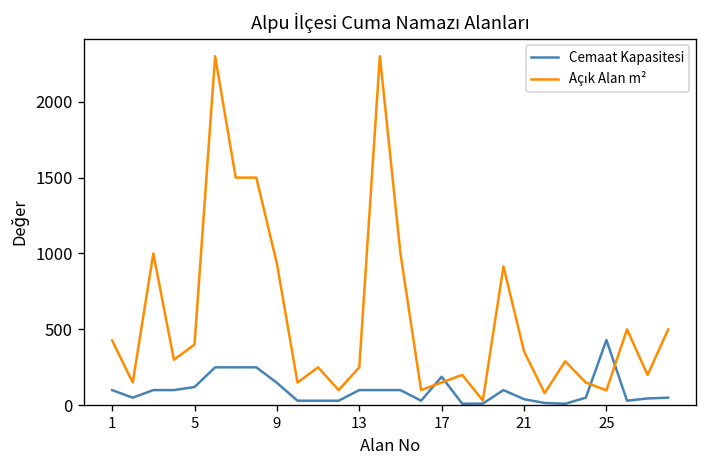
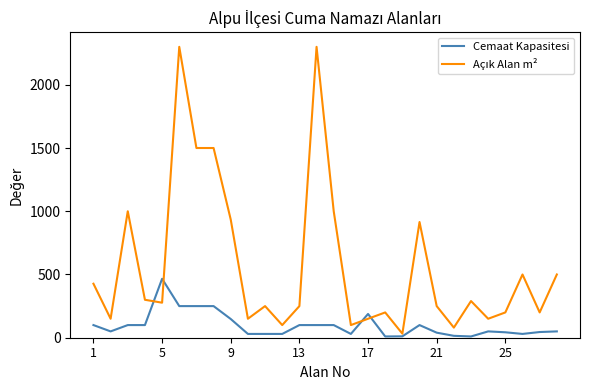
  {
    "Cemaat Kapasitesi": {
      "1": 100,
-     "5": 120,
+     "5": 470,
      "9": 150,
      "13": 100,
      "17": 190,
      "21": 40,
-     "25": 430
+     "25": 40
    },
    "Açık Alan m²": {
      "1": 430,
-     "5": 400,
+     "5": 280,
      "9": 930,
      "13": 250,
      "17": 150,
-     "21": 360,
-     "25": 100
+     "21": 250,
+     "25": 200
    }
  }
